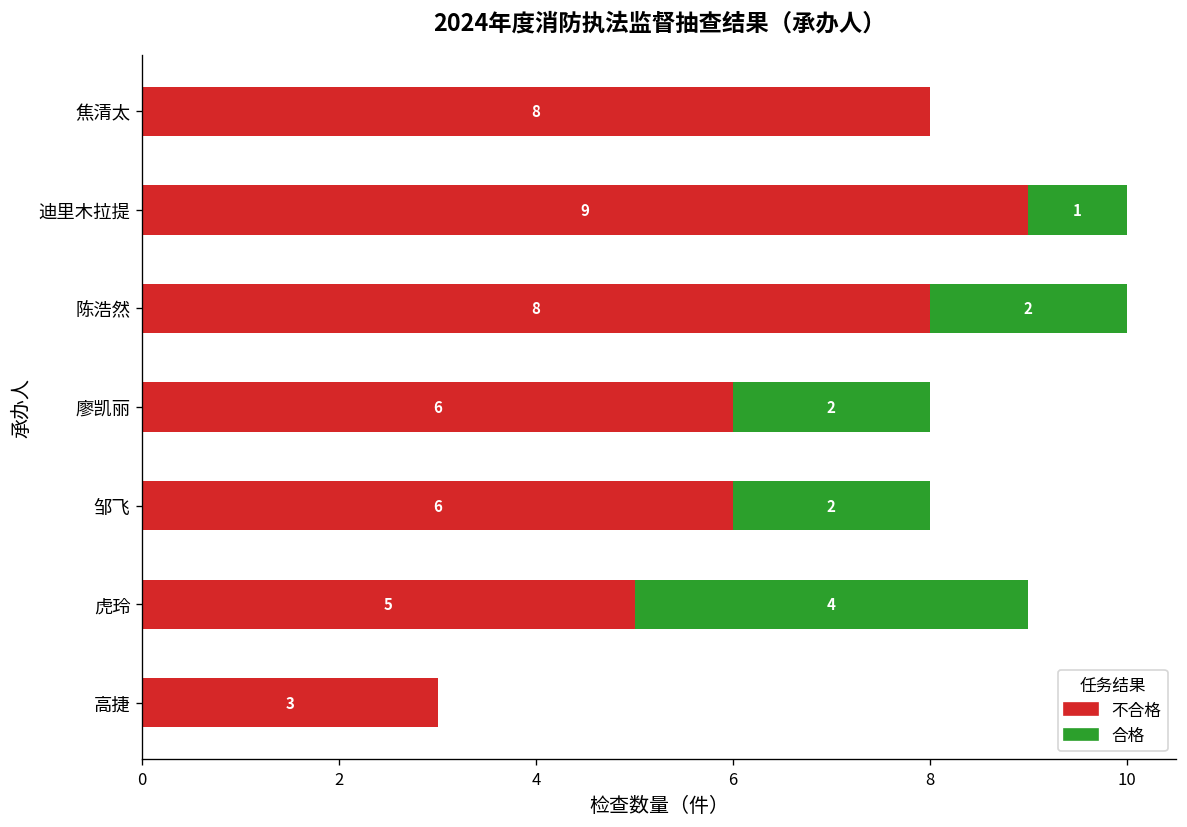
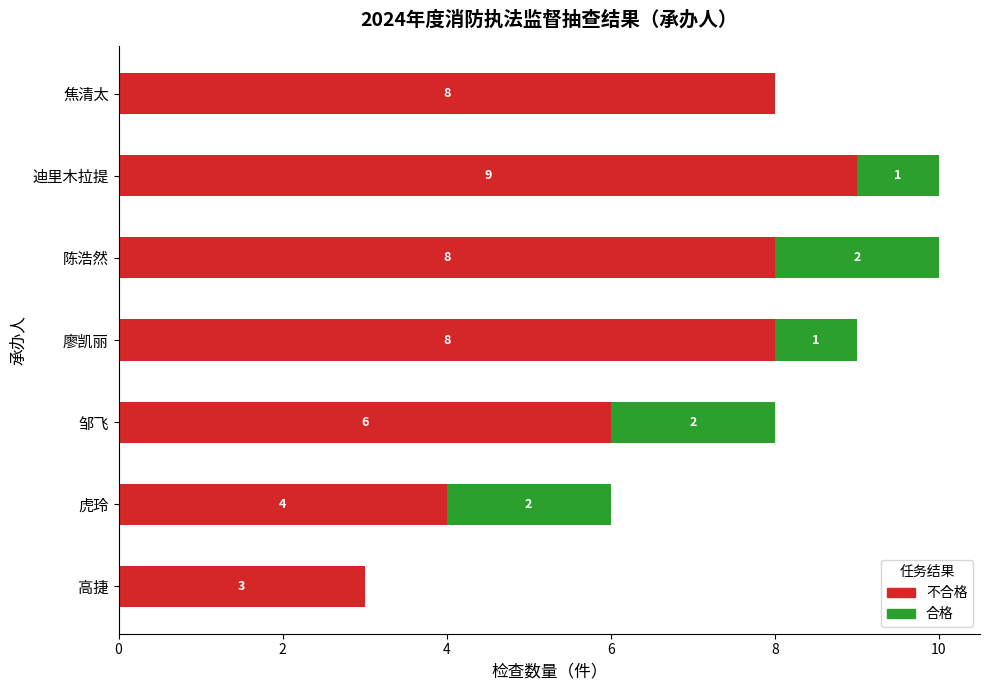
  {
    "不合格": {
      "焦清太": 8,
      "迪里木拉提": 9,
      "陈浩然": 8,
-     "廖凯丽": 6,
+     "廖凯丽": 8,
      "邹飞": 6,
-     "虎玲": 5,
+     "虎玲": 4,
      "高捷": 3
    },
    "合格": {
      "迪里木拉提": 1,
      "陈浩然": 2,
-     "廖凯丽": 2,
+     "廖凯丽": 1,
      "邹飞": 2,
-     "虎玲": 4
+     "虎玲": 2
    }
  }
